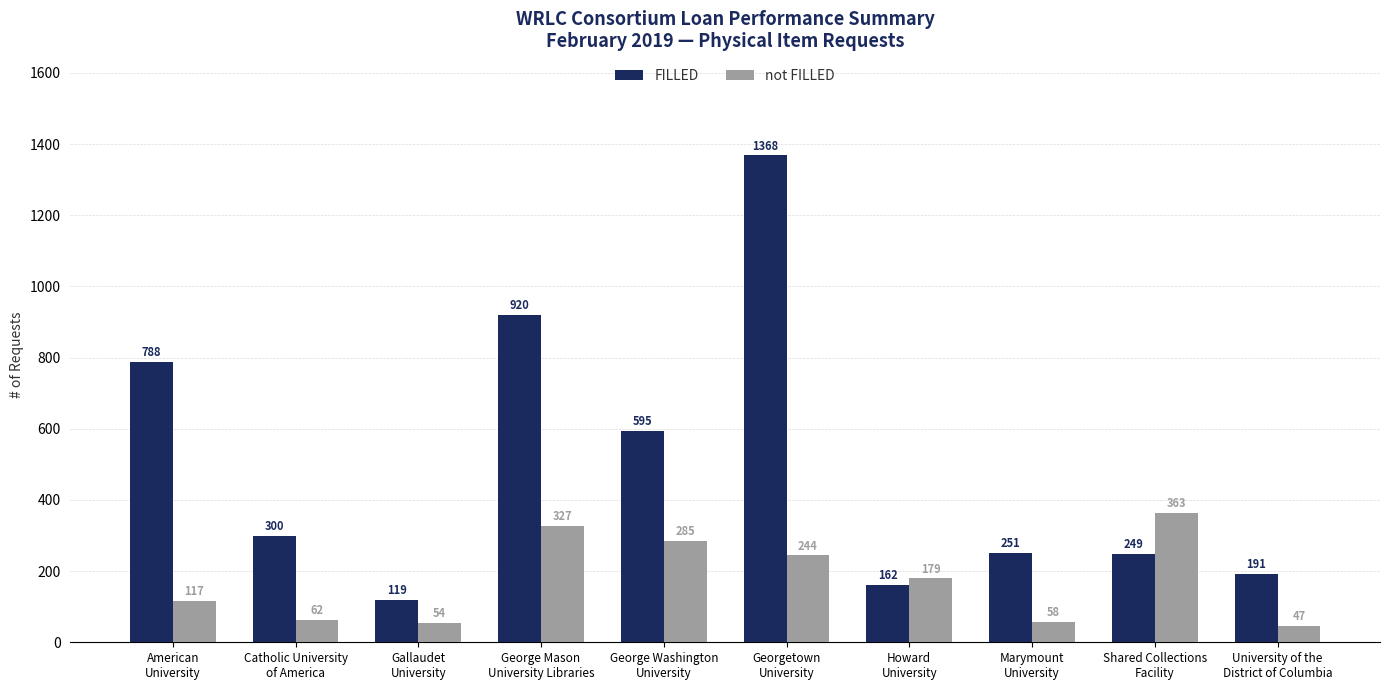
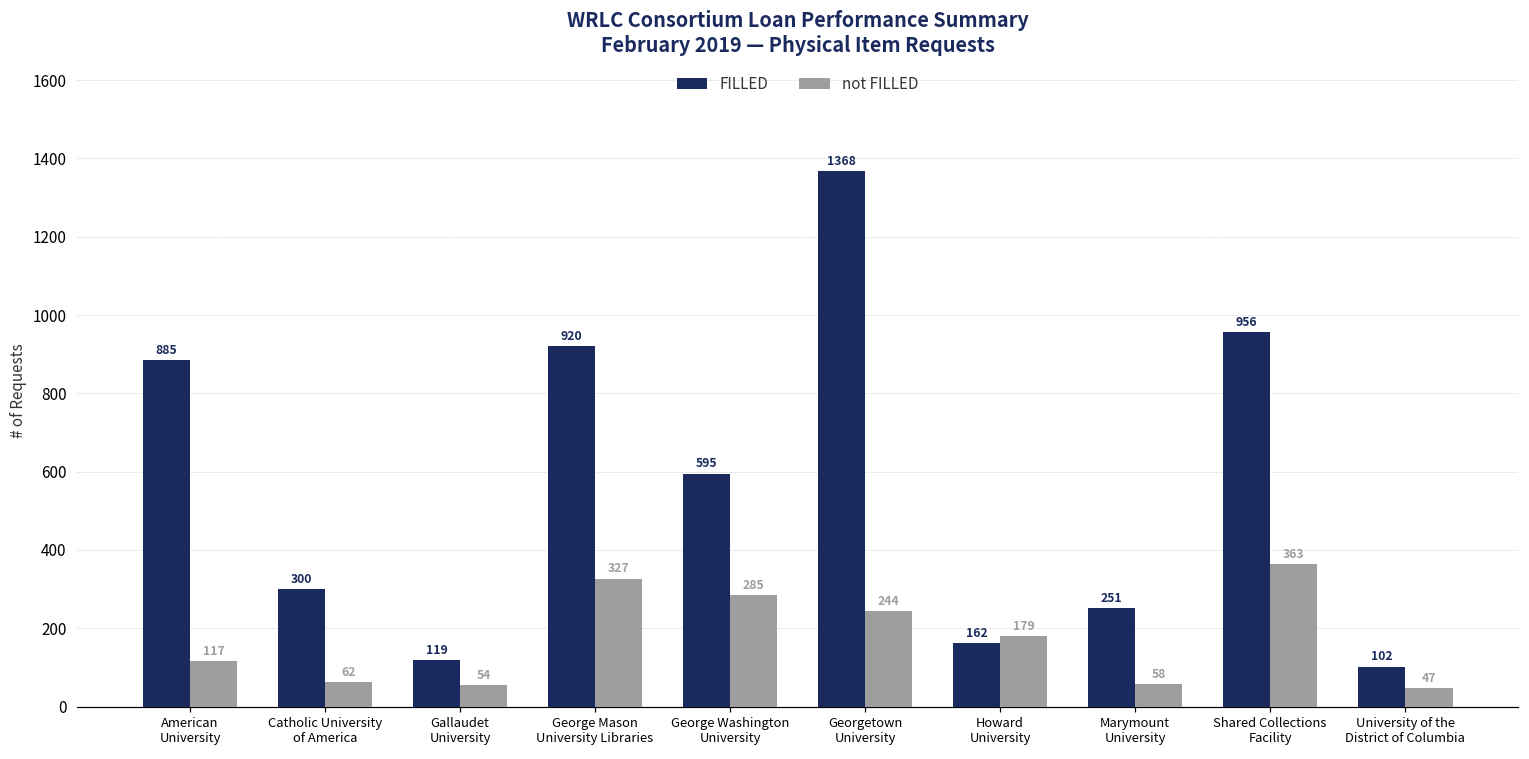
  {
    "FILLED": {
-     "American University": 788,
+     "American University": 885,
      "Catholic University of America": 300,
      "Gallaudet University": 119,
      "George Mason University Libraries": 920,
      "George Washington University": 595,
      "Georgetown University": 1368,
      "Howard University": 162,
      "Marymount University": 251,
-     "Shared Collections Facility": 249,
-     "University of the District of Columbia": 191
+     "Shared Collections Facility": 956,
+     "University of the District of Columbia": 102
    },
    "not FILLED": {
      "American University": 117,
      "Catholic University of America": 62,
      "Gallaudet University": 54,
      "George Mason University Libraries": 327,
      "George Washington University": 285,
      "Georgetown University": 244,
      "Marymount University": 58,
      "Shared Collections Facility": 363,
      "University of the District of Columbia": 47
    }
  }
